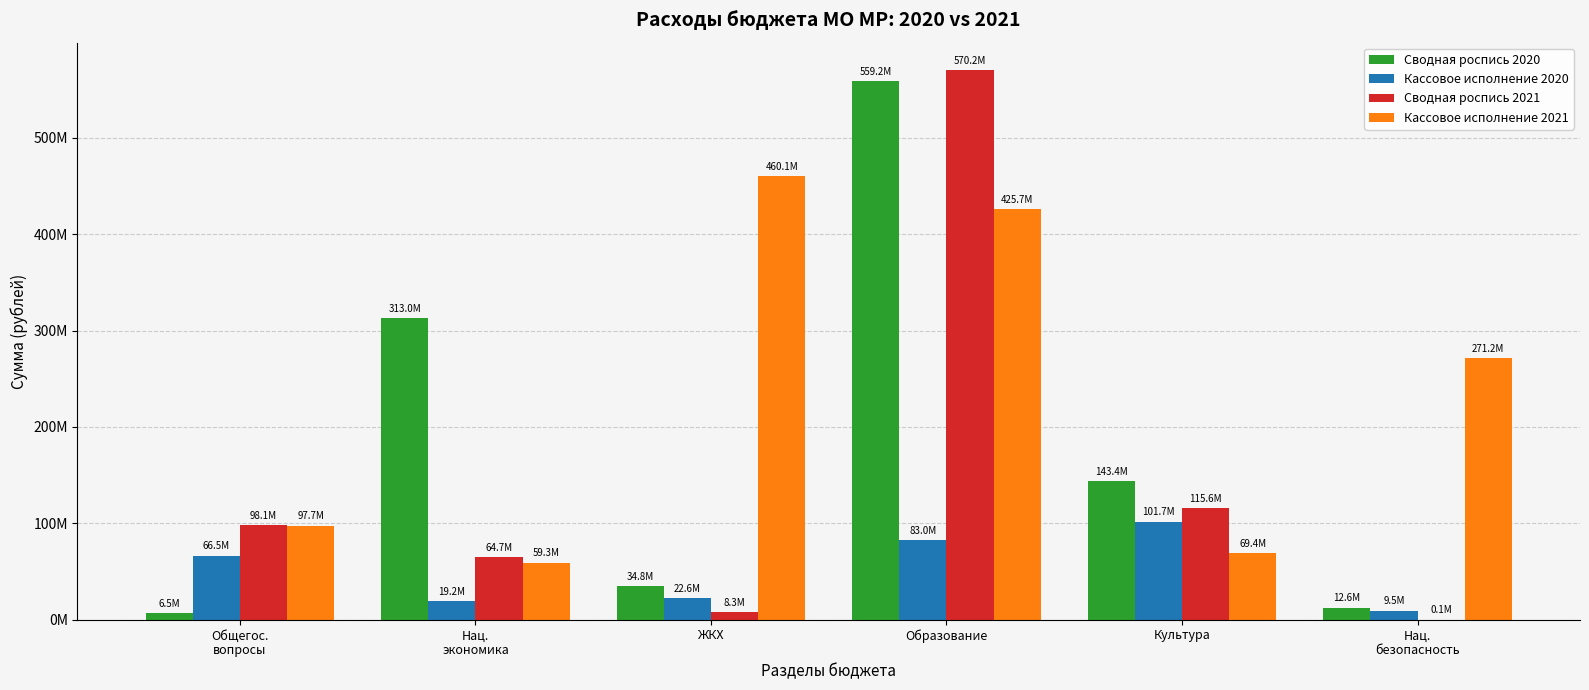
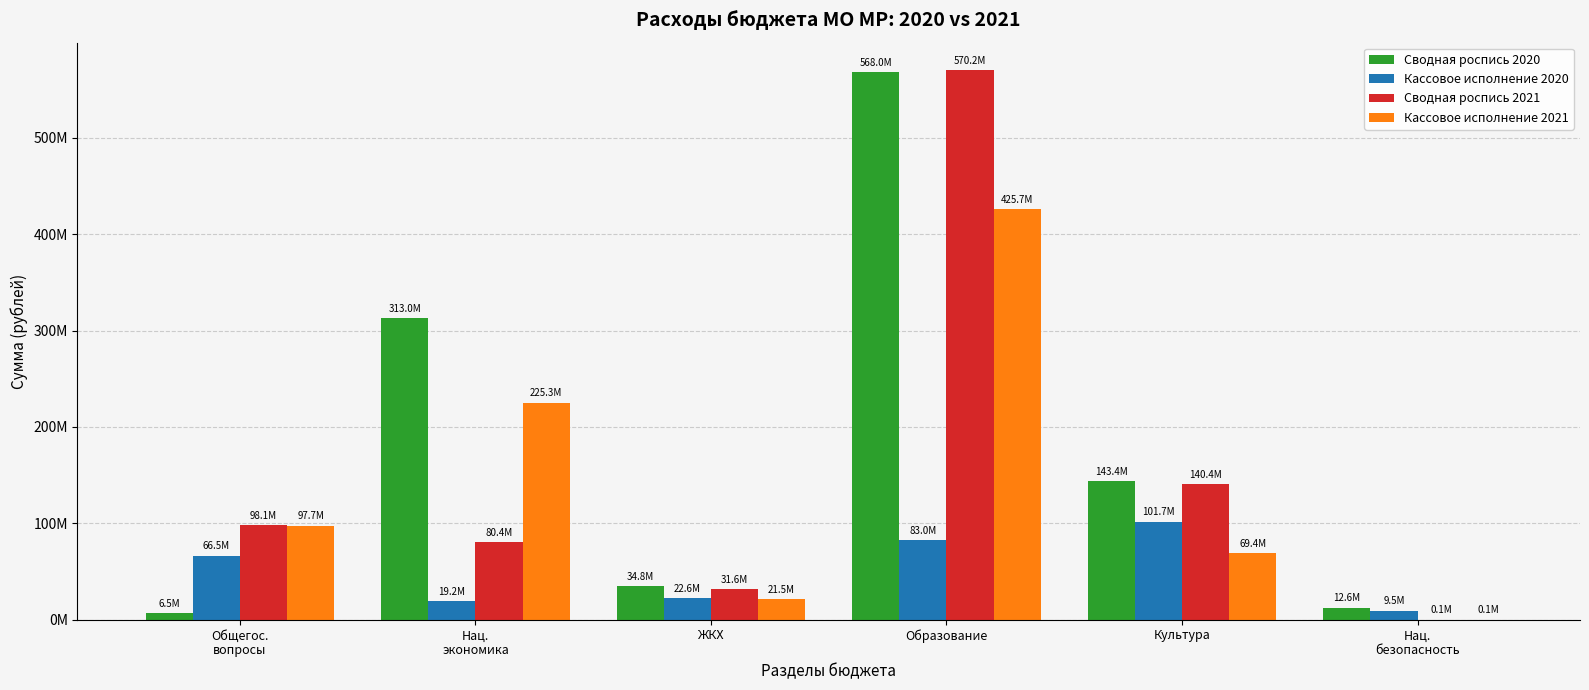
  {
    "Сводная роспись 2020": {
      "Общегос. вопросы": "6.5M",
      "Нац. экономика": "313.0M",
      "ЖКХ": "34.8M",
-     "Образование": "559.2M",
+     "Образование": "568.0M",
      "Культура": "143.4M",
      "Нац. безопасность": "12.6M"
    },
    "Кассовое исполнение 2020": {
      "Общегос. вопросы": "66.5M",
      "Нац. экономика": "19.2M",
      "ЖКХ": "22.6M",
      "Образование": "83.0M",
      "Культура": "101.7M",
      "Нац. безопасность": "9.5M"
    },
    "Сводная роспись 2021": {
      "Общегос. вопросы": "98.1M",
-     "Нац. экономика": "64.7M",
-     "ЖКХ": "8.3M",
+     "Нац. экономика": "80.4M",
+     "ЖКХ": "31.6M",
      "Образование": "570.2M",
-     "Культура": "115.6M",
+     "Культура": "140.4M",
      "Нац. безопасность": "0.1M"
    },
    "Кассовое исполнение 2021": {
      "Общегос. вопросы": "97.7M",
-     "Нац. экономика": "59.3M",
-     "ЖКХ": "460.1M",
+     "Нац. экономика": "225.3M",
+     "ЖКХ": "21.5M",
      "Образование": "425.7M",
      "Культура": "69.4M",
-     "Нац. безопасность": "271.2M"
+     "Нац. безопасность": "0.1M"
    }
  }
